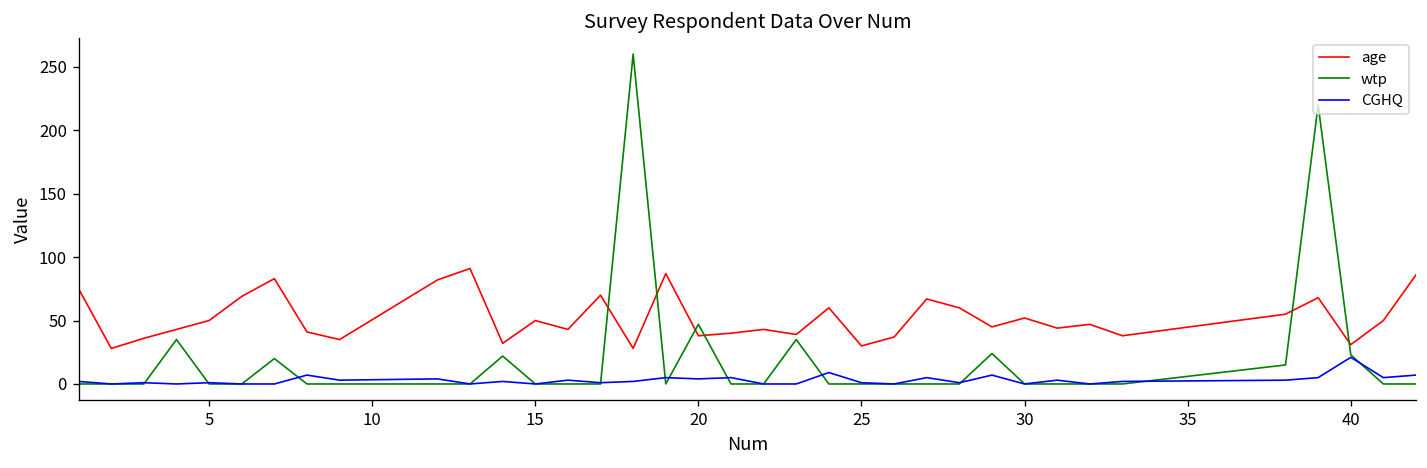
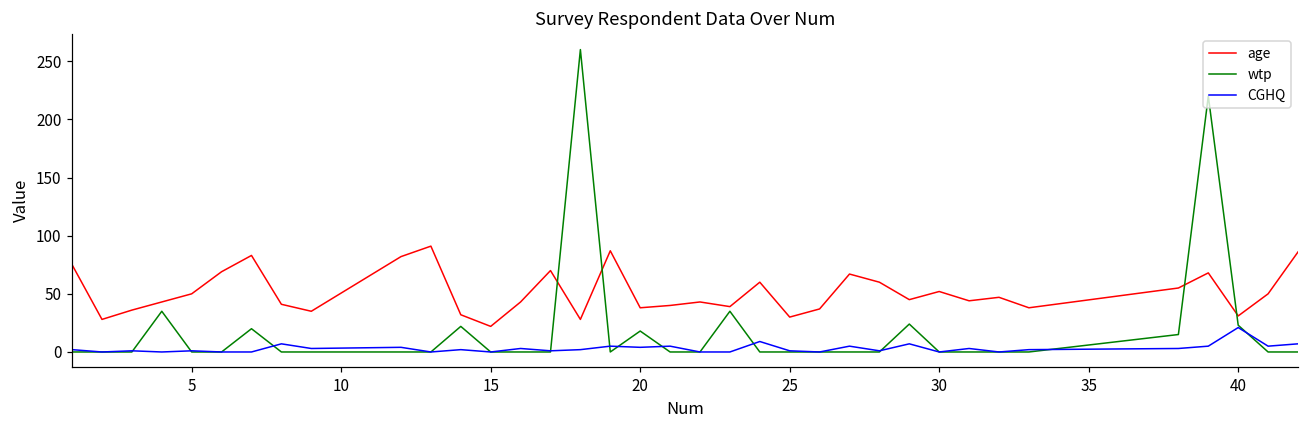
  {
    "age": {
      "5": 50,
-     "15": 50,
+     "15": 22,
      "20": 38,
      "25": 30,
      "30": 52,
      "40": 31
    },
    "wtp": {
-     "20": 47
+     "20": 18
    },
    "CGHQ": {
      "20": 4
    }
  }
